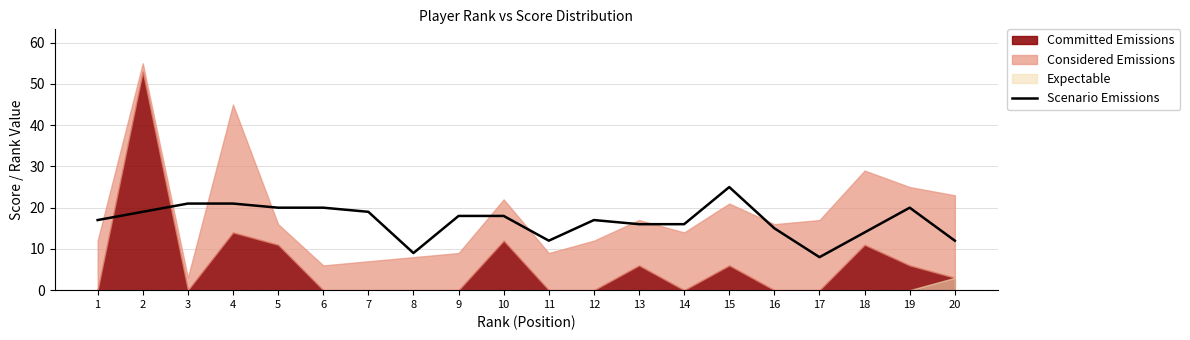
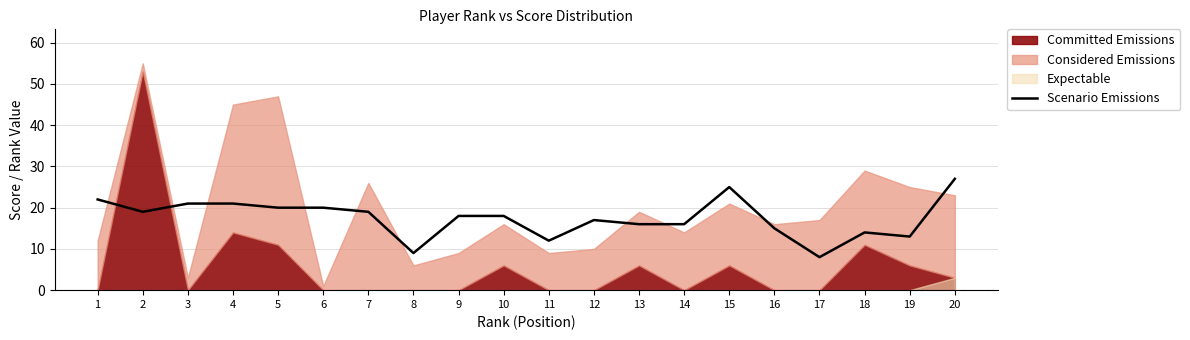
  {
    "Scenario Emissions": {
-     "1": 17,
+     "1": 22,
      "2": 19,
      "3": 21,
      "4": 21,
      "5": 20,
      "6": 20,
      "7": 19,
      "8": 9,
      "9": 18,
      "10": 18,
      "11": 12,
      "12": 17,
      "13": 16,
      "14": 16,
      "15": 25,
      "16": 15,
      "17": 8,
      "18": 14,
-     "19": 20,
-     "20": 12
+     "19": 13,
+     "20": 27
    },
    "Committed Emissions": {
      "2": 53,
      "4": 14,
      "5": 11,
-     "10": 12,
+     "10": 6,
      "13": 6,
      "15": 6,
      "18": 11,
      "19": 6
    },
    "Considered Emissions": {
      "1": 12,
      "2": 2,
      "3": 3,
      "4": 31,
-     "5": 5,
-     "6": 6,
-     "7": 7,
-     "8": 8,
+     "5": 36,
+     "6": 1,
+     "7": 26,
+     "8": 6,
      "9": 9,
      "10": 10,
      "11": 9,
-     "12": 12,
-     "13": 11,
+     "12": 10,
+     "13": 13,
      "14": 14,
      "15": 15,
      "16": 16,
      "17": 17,
      "18": 18,
      "19": 19,
      "20": 20
    },
    "Expectable": {
      "2": 0,
      "4": 0,
      "5": 0,
      "10": 0,
      "13": 0,
      "15": 0,
      "18": 0,
      "19": 0
    }
  }
